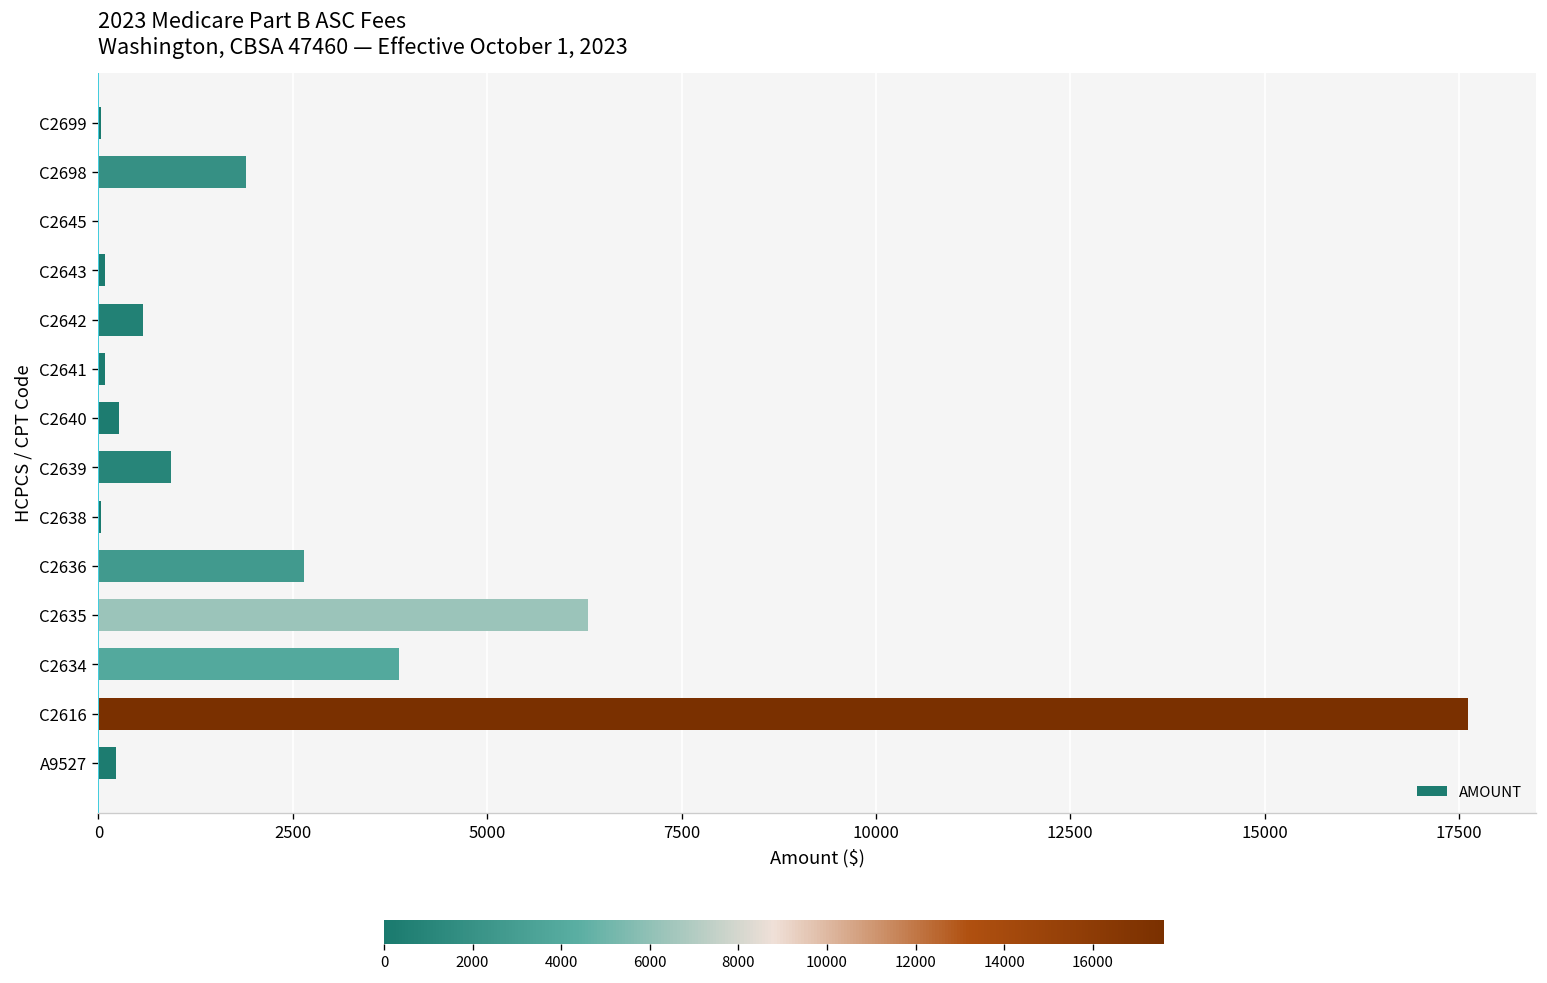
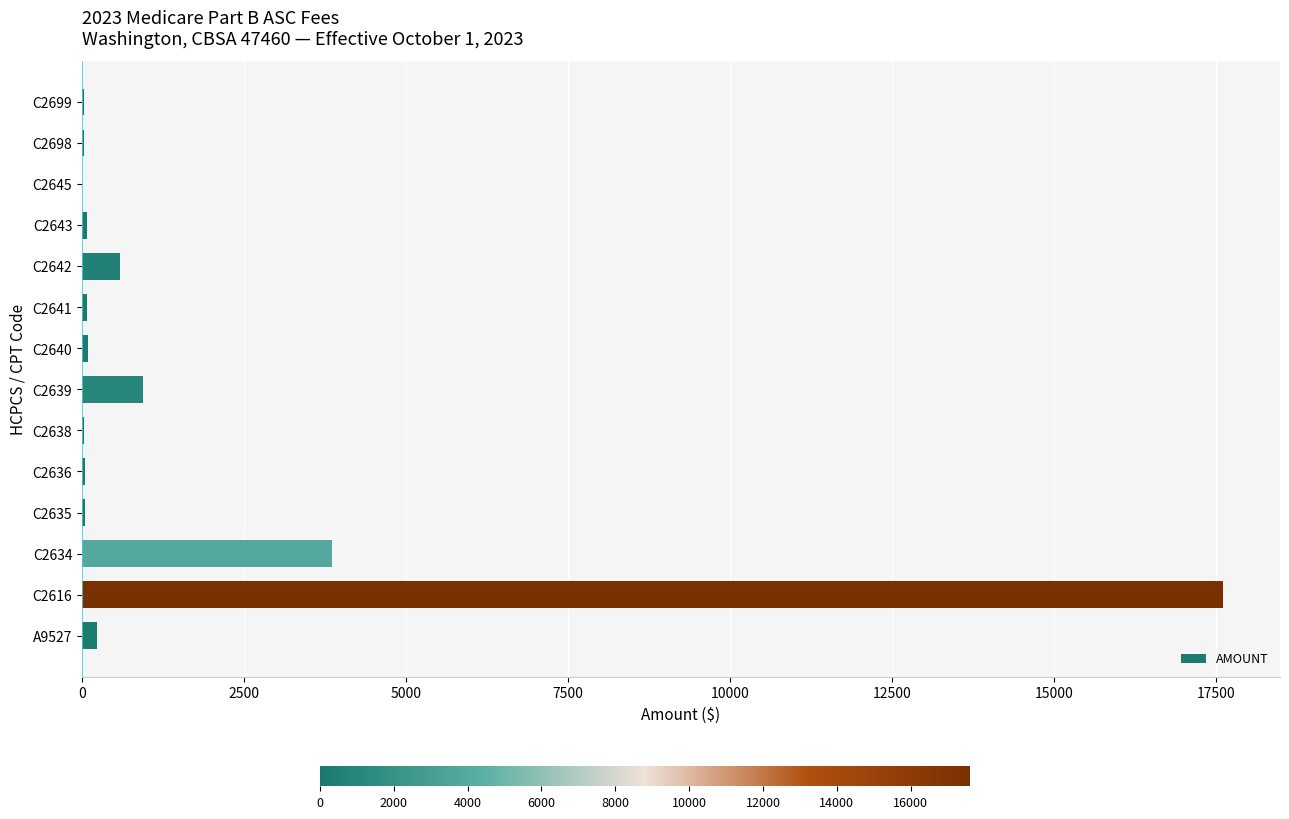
  {
-   "C2698": 1900,
+   "C2698": 0,
    "C2643": 100,
    "C2642": 600,
    "C2641": 100,
-   "C2640": 300,
+   "C2640": 100,
    "C2639": 900,
-   "C2636": 2600,
-   "C2635": 6300,
+   "C2636": 100,
+   "C2635": 100,
    "C2634": 3900,
    "C2616": 17600,
    "A9527": 200
  }
